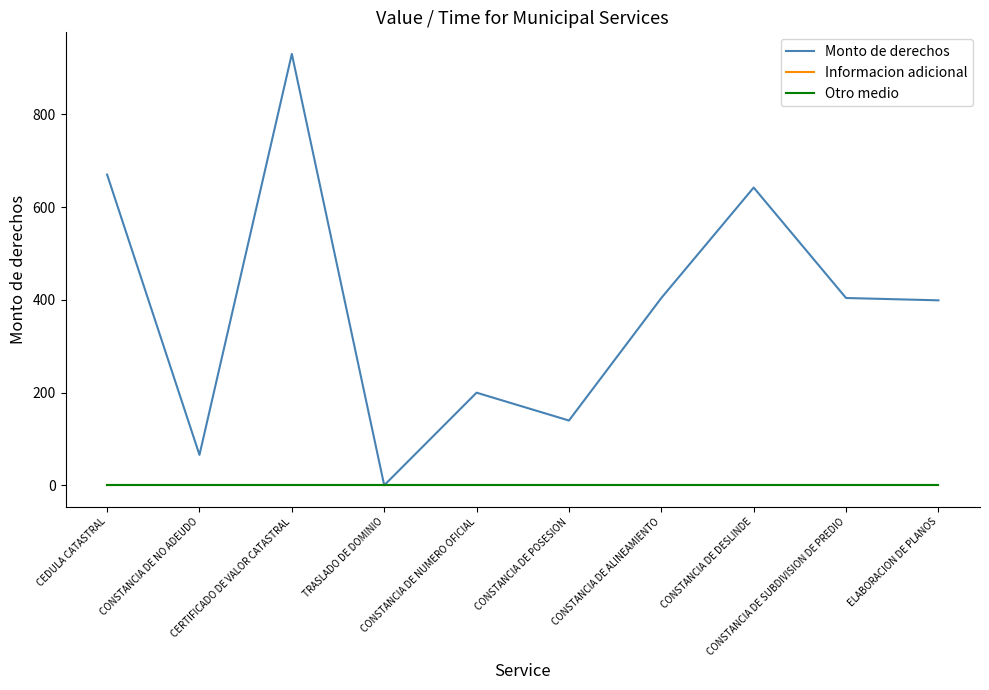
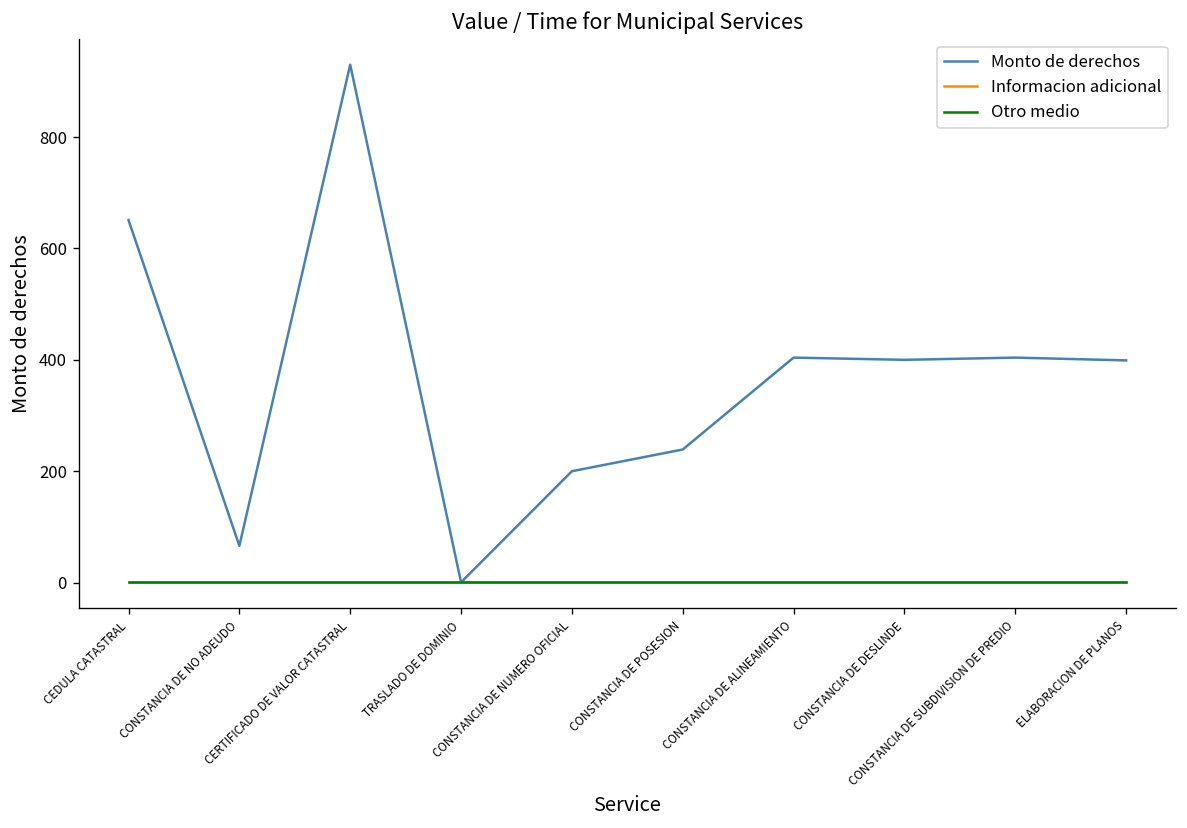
  {
    "Monto de derechos": {
-     "CEDULA CATASTRAL": 670,
+     "CEDULA CATASTRAL": 650,
      "CONSTANCIA DE NO ADEUDO": 70,
      "CERTIFICADO DE VALOR CATASTRAL": 930,
      "CONSTANCIA DE NUMERO OFICIAL": 200,
-     "CONSTANCIA DE POSESION": 140,
+     "CONSTANCIA DE POSESION": 240,
      "CONSTANCIA DE ALINEAMIENTO": 400,
-     "CONSTANCIA DE DESLINDE": 640,
+     "CONSTANCIA DE DESLINDE": 400,
      "CONSTANCIA DE SUBDIVISION DE PREDIO": 400,
      "ELABORACION DE PLANOS": 400
    },
    "Otro medio": {
      "CEDULA CATASTRAL": 0,
      "CONSTANCIA DE NO ADEUDO": 0,
      "CERTIFICADO DE VALOR CATASTRAL": 0,
      "CONSTANCIA DE NUMERO OFICIAL": 0,
      "CONSTANCIA DE POSESION": 0,
      "CONSTANCIA DE ALINEAMIENTO": 0,
      "CONSTANCIA DE DESLINDE": 0,
      "CONSTANCIA DE SUBDIVISION DE PREDIO": 0,
      "ELABORACION DE PLANOS": 0
    }
  }
